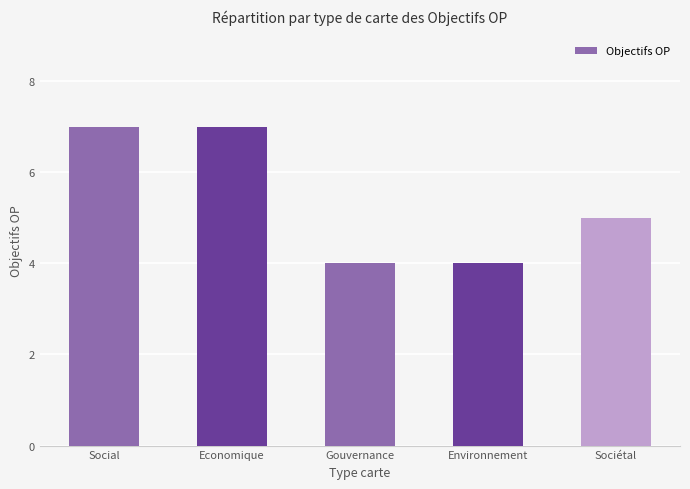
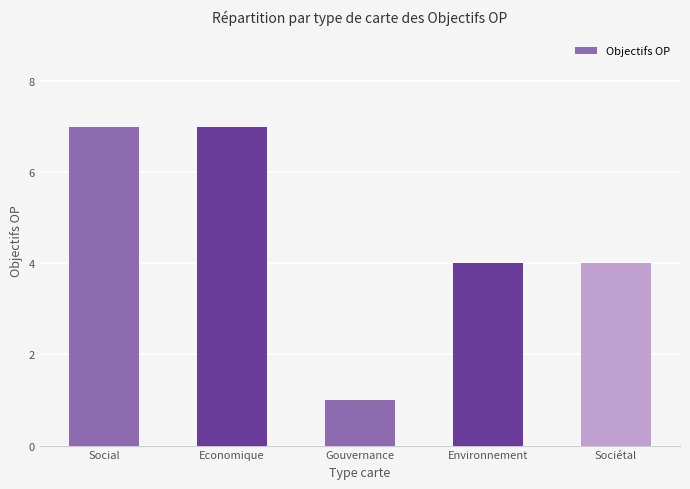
  {
    "Social": 7,
    "Economique": 7,
-   "Gouvernance": 4,
+   "Gouvernance": 1,
    "Environnement": 4,
-   "Sociétal": 5
+   "Sociétal": 4
  }
